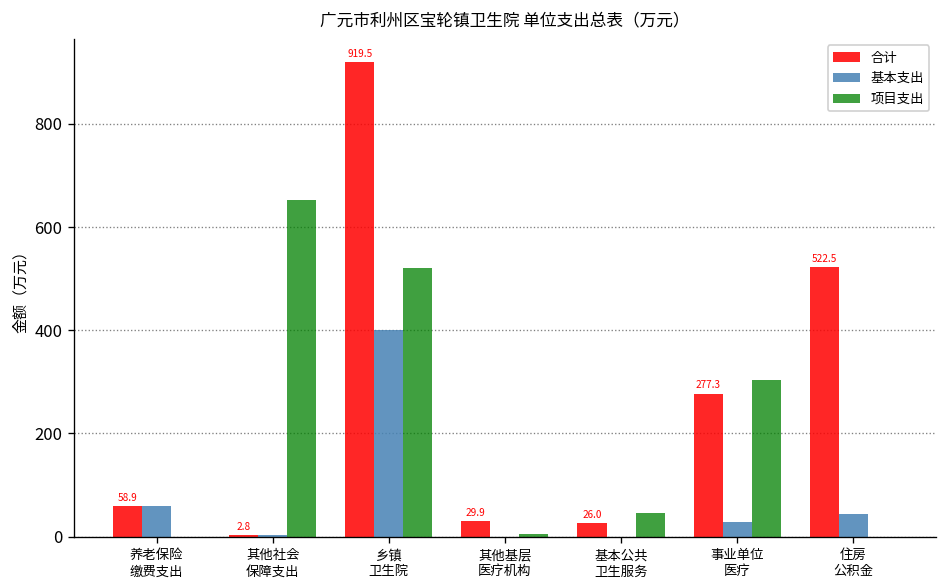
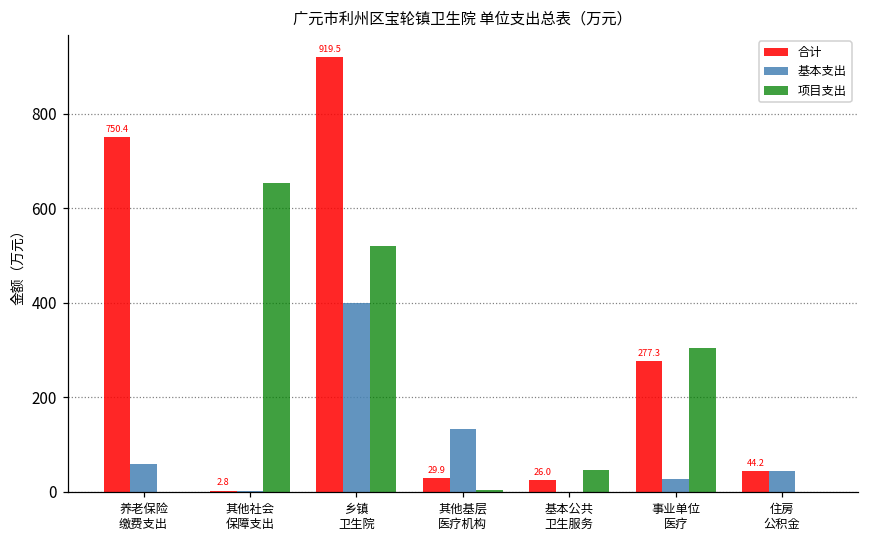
  {
    "合计": {
-     "养老保险 缴费支出": 58.9,
+     "养老保险 缴费支出": 750.4,
      "其他社会 保障支出": 2.8,
      "乡镇 卫生院": 919.5,
      "其他基层 医疗机构": 29.9,
      "基本公共 卫生服务": 26.0,
      "事业单位 医疗": 277.3,
-     "住房 公积金": 522.5
+     "住房 公积金": 44.2
    },
    "基本支出": {
      "养老保险 缴费支出": 60,
      "乡镇 卫生院": 400,
-     "其他基层 医疗机构": 0,
+     "其他基层 医疗机构": 130,
      "基本公共 卫生服务": 0,
      "事业单位 医疗": 30
    },
    "项目支出": {
      "养老保险 缴费支出": 0,
      "其他社会 保障支出": 650,
      "乡镇 卫生院": 520,
      "基本公共 卫生服务": 50,
      "事业单位 医疗": 300,
      "住房 公积金": 0
    }
  }
